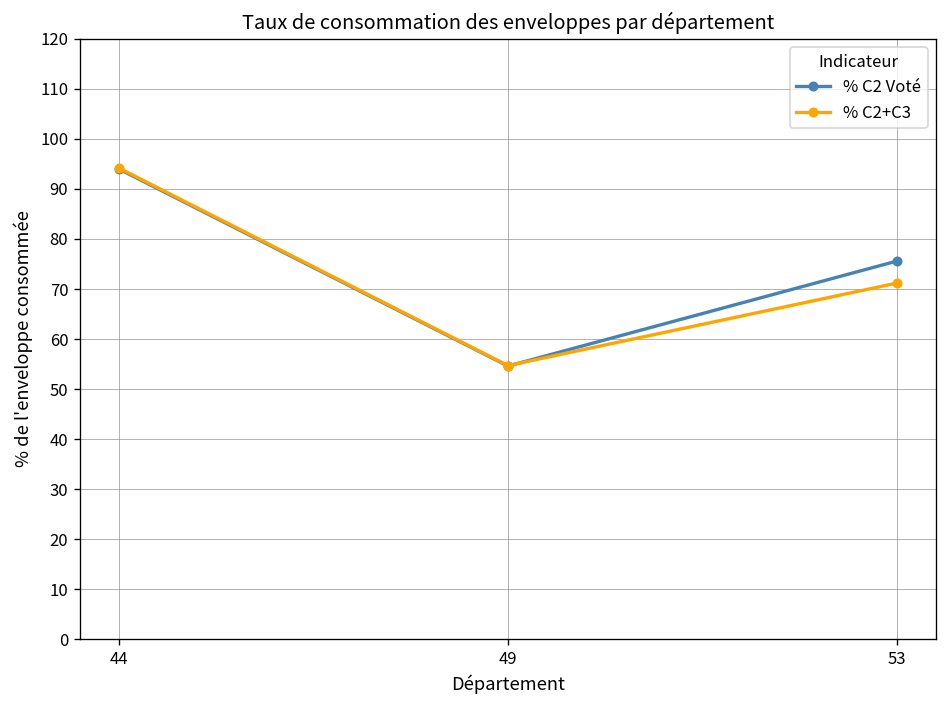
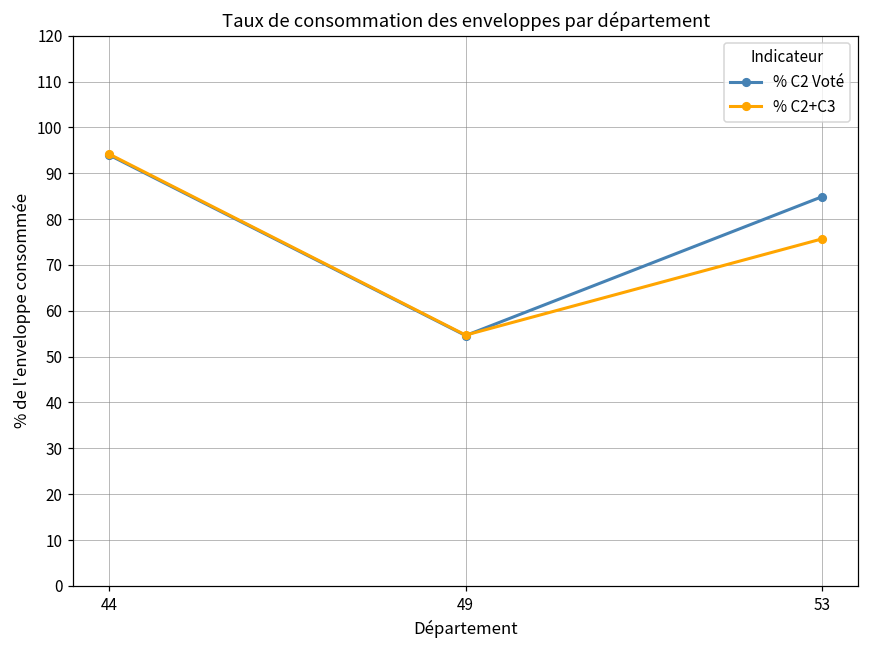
  {
    "% C2 Voté": {
-     "53": 76
+     "53": 85
    },
    "% C2+C3": {
-     "53": 71
+     "53": 76
    }
  }
